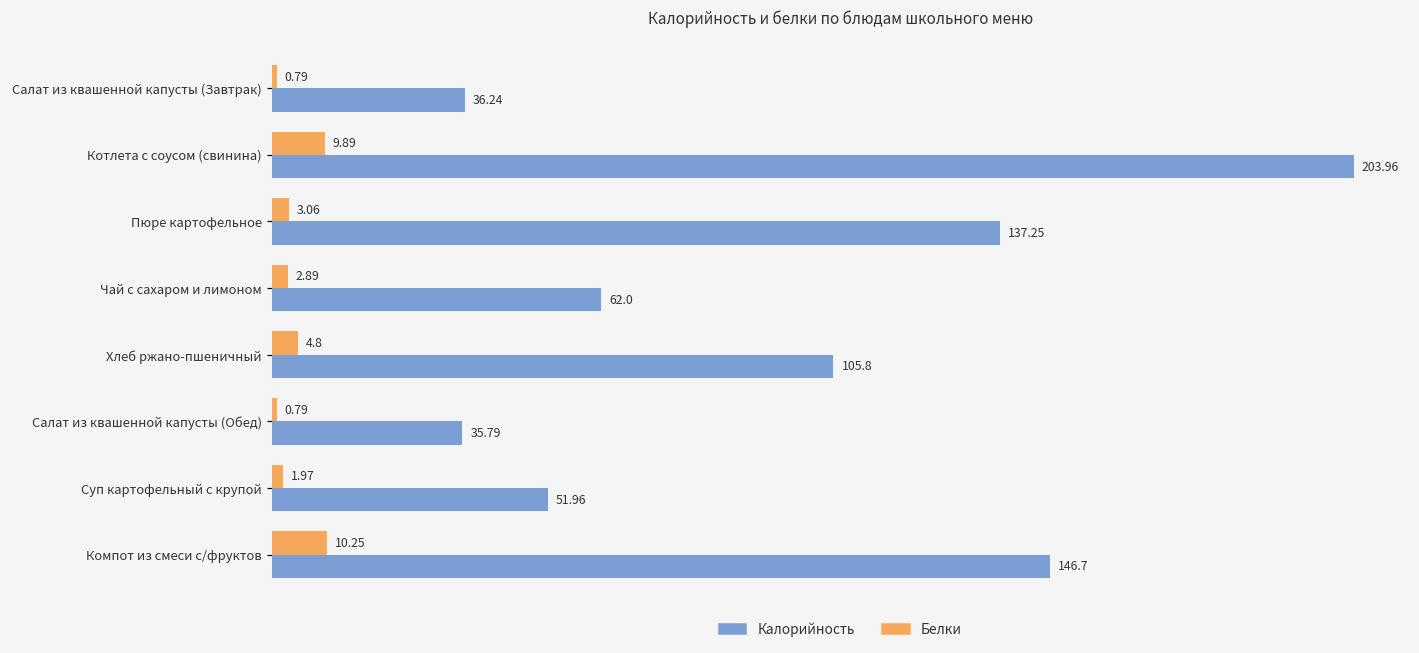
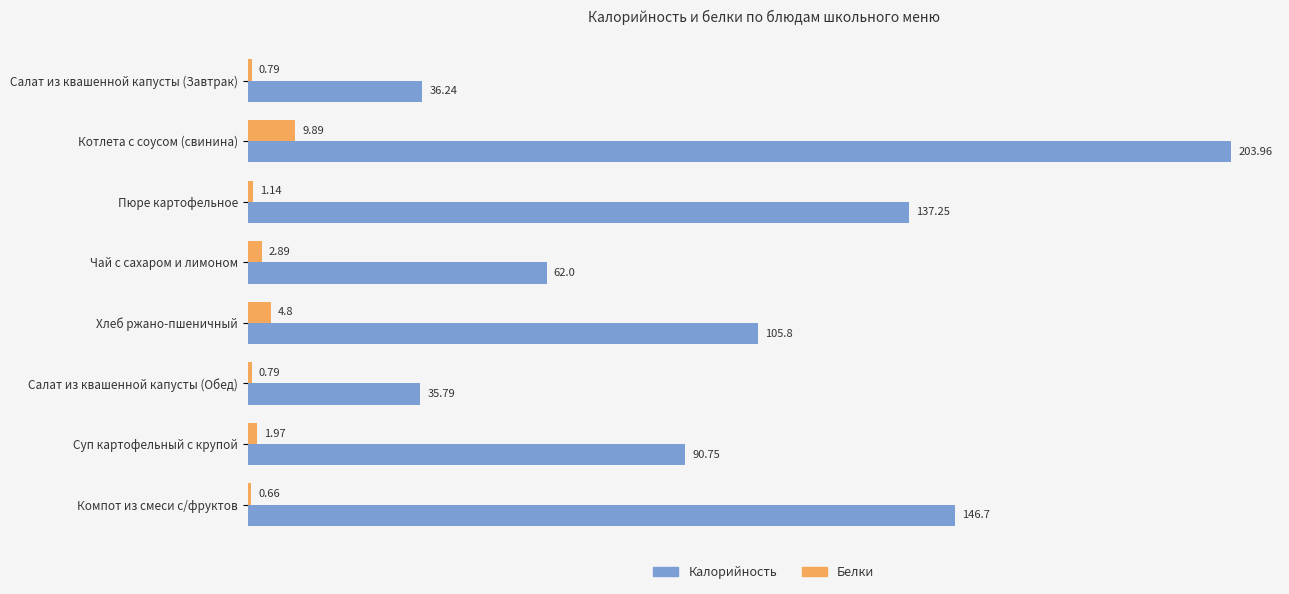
  {
    "Калорийность": {
      "Салат из квашенной капусты (Завтрак)": 36.24,
      "Котлета с соусом (свинина)": 203.96,
      "Пюре картофельное": 137.25,
      "Чай с сахаром и лимоном": 62.0,
      "Хлеб ржано-пшеничный": 105.8,
      "Салат из квашенной капусты (Обед)": 35.79,
-     "Суп картофельный с крупой": 51.96,
+     "Суп картофельный с крупой": 90.75,
      "Компот из смеси с/фруктов": 146.7
    },
    "Белки": {
      "Салат из квашенной капусты (Завтрак)": 0.79,
      "Котлета с соусом (свинина)": 9.89,
-     "Пюре картофельное": 3.06,
+     "Пюре картофельное": 1.14,
      "Чай с сахаром и лимоном": 2.89,
      "Хлеб ржано-пшеничный": 4.8,
      "Салат из квашенной капусты (Обед)": 0.79,
      "Суп картофельный с крупой": 1.97,
-     "Компот из смеси с/фруктов": 10.25
+     "Компот из смеси с/фруктов": 0.66
    }
  }
